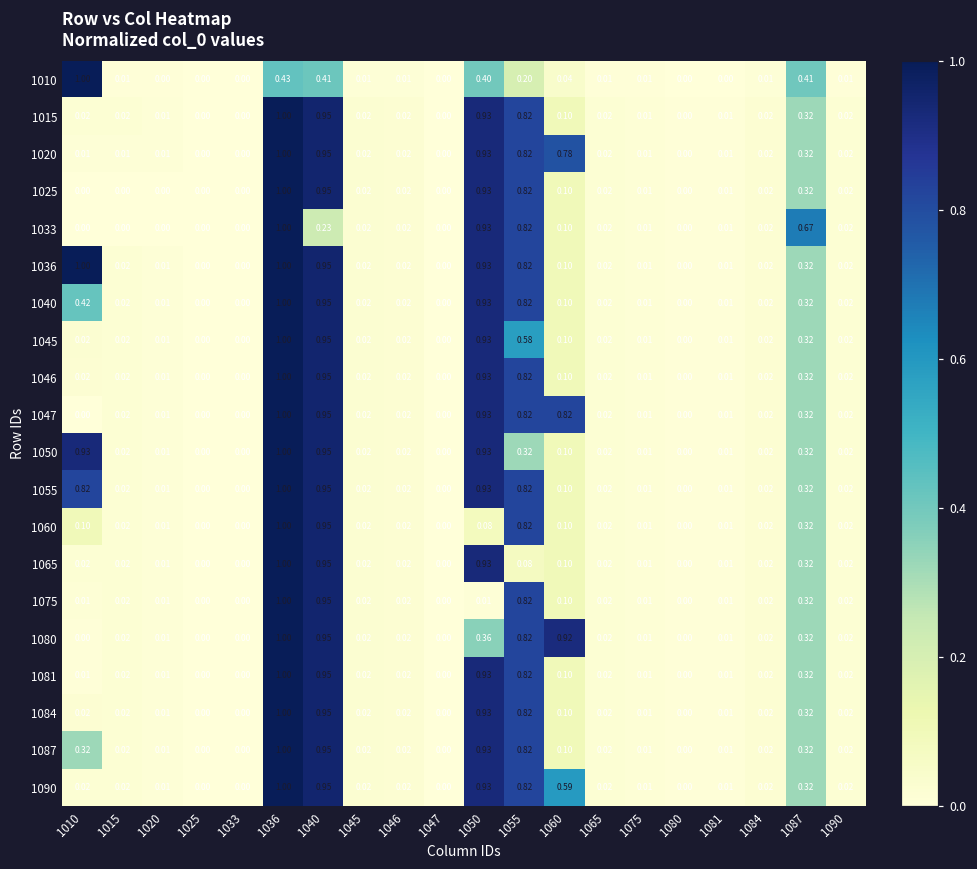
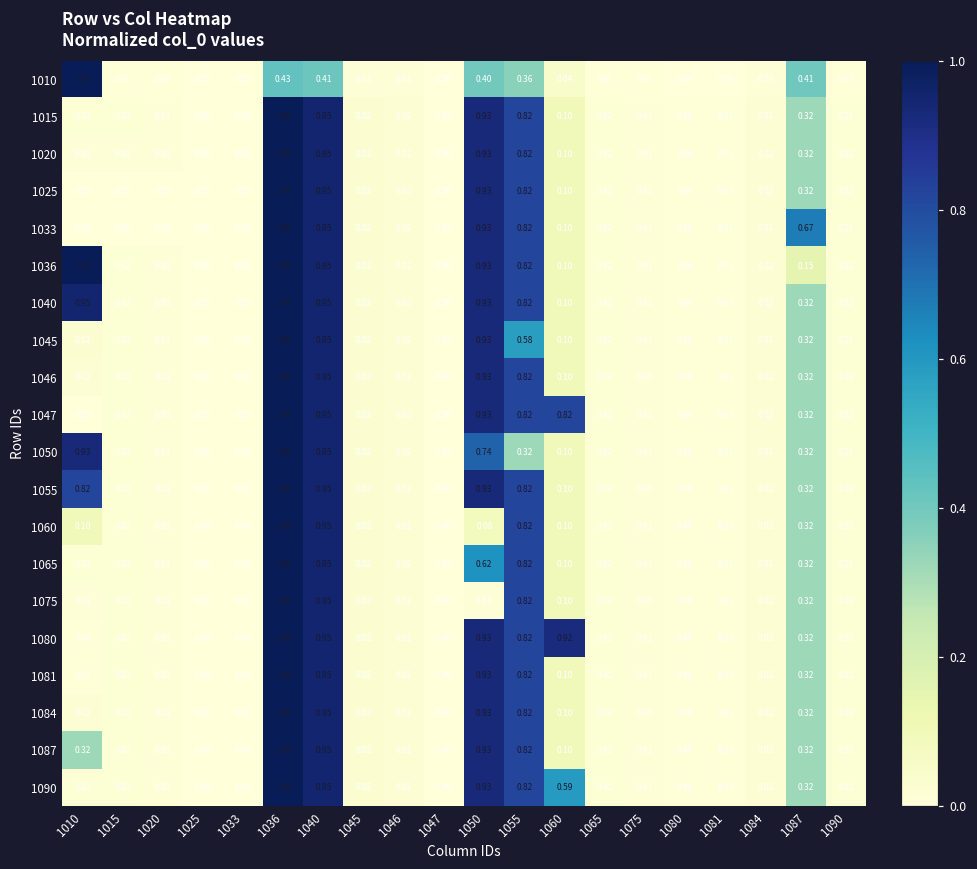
  {
    "1010": {
      "1036": 0.43,
      "1040": 0.41,
      "1050": 0.40,
-     "1055": 0.20,
+     "1055": 0.36,
      "1060": 0.04,
      "1087": 0.41
    },
    "1015": {
      "1040": 0.95,
      "1050": 0.93,
      "1055": 0.82,
      "1060": 0.10,
      "1087": 0.32
    },
    "1020": {
      "1040": 0.95,
      "1050": 0.93,
      "1055": 0.82,
-     "1060": 0.78,
+     "1060": 0.10,
      "1087": 0.32
    },
    "1025": {
      "1040": 0.95,
      "1050": 0.93,
      "1055": 0.82,
      "1060": 0.10,
      "1087": 0.32
    },
    "1033": {
-     "1040": 0.23,
+     "1040": 0.95,
      "1050": 0.93,
      "1055": 0.82,
      "1060": 0.10,
      "1087": 0.67
    },
    "1036": {
      "1040": 0.95,
      "1050": 0.93,
      "1055": 0.82,
      "1060": 0.10,
-     "1087": 0.32
+     "1087": 0.15
    },
    "1040": {
-     "1010": 0.42,
+     "1010": 0.95,
      "1040": 0.95,
      "1050": 0.93,
      "1055": 0.82,
      "1060": 0.10,
      "1087": 0.32
    },
    "1045": {
      "1040": 0.95,
      "1050": 0.93,
      "1055": 0.58,
      "1060": 0.10,
      "1087": 0.32
    },
    "1046": {
      "1040": 0.95,
      "1050": 0.93,
      "1055": 0.82,
      "1060": 0.10,
      "1087": 0.32
    },
    "1047": {
      "1040": 0.95,
      "1050": 0.93,
      "1055": 0.82,
      "1060": 0.82,
      "1087": 0.32
    },
    "1050": {
      "1010": 0.93,
      "1040": 0.95,
-     "1050": 0.93,
+     "1050": 0.74,
      "1055": 0.32,
      "1060": 0.10,
      "1087": 0.32
    },
    "1055": {
      "1010": 0.82,
      "1040": 0.95,
      "1050": 0.93,
      "1055": 0.82,
      "1060": 0.10,
      "1087": 0.32
    },
    "1060": {
      "1010": 0.10,
      "1040": 0.95,
      "1050": 0.08,
      "1055": 0.82,
      "1060": 0.10,
      "1087": 0.32
    },
    "1065": {
      "1040": 0.95,
-     "1050": 0.93,
-     "1055": 0.08,
+     "1050": 0.62,
+     "1055": 0.82,
      "1060": 0.10,
      "1087": 0.32
    },
    "1075": {
      "1040": 0.95,
      "1055": 0.82,
      "1060": 0.10,
      "1087": 0.32
    },
    "1080": {
      "1040": 0.95,
-     "1050": 0.36,
+     "1050": 0.93,
      "1055": 0.82,
      "1060": 0.92,
      "1087": 0.32
    },
    "1081": {
      "1040": 0.95,
      "1050": 0.93,
      "1055": 0.82,
      "1060": 0.10,
      "1087": 0.32
    },
    "1084": {
      "1040": 0.95,
      "1050": 0.93,
      "1055": 0.82,
      "1060": 0.10,
      "1087": 0.32
    },
    "1087": {
      "1010": 0.32,
      "1040": 0.95,
      "1050": 0.93,
      "1055": 0.82,
      "1060": 0.10,
      "1087": 0.32
    },
    "1090": {
      "1040": 0.95,
      "1050": 0.93,
      "1055": 0.82,
      "1060": 0.59,
      "1087": 0.32
    }
  }
